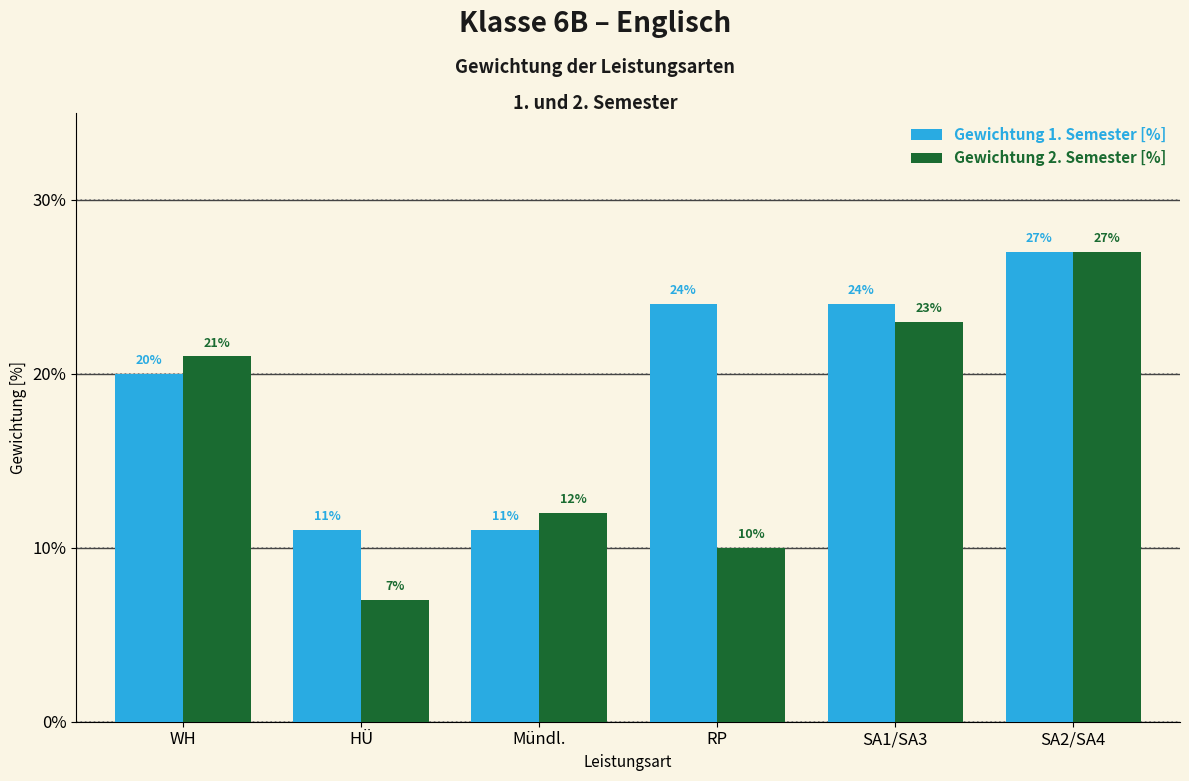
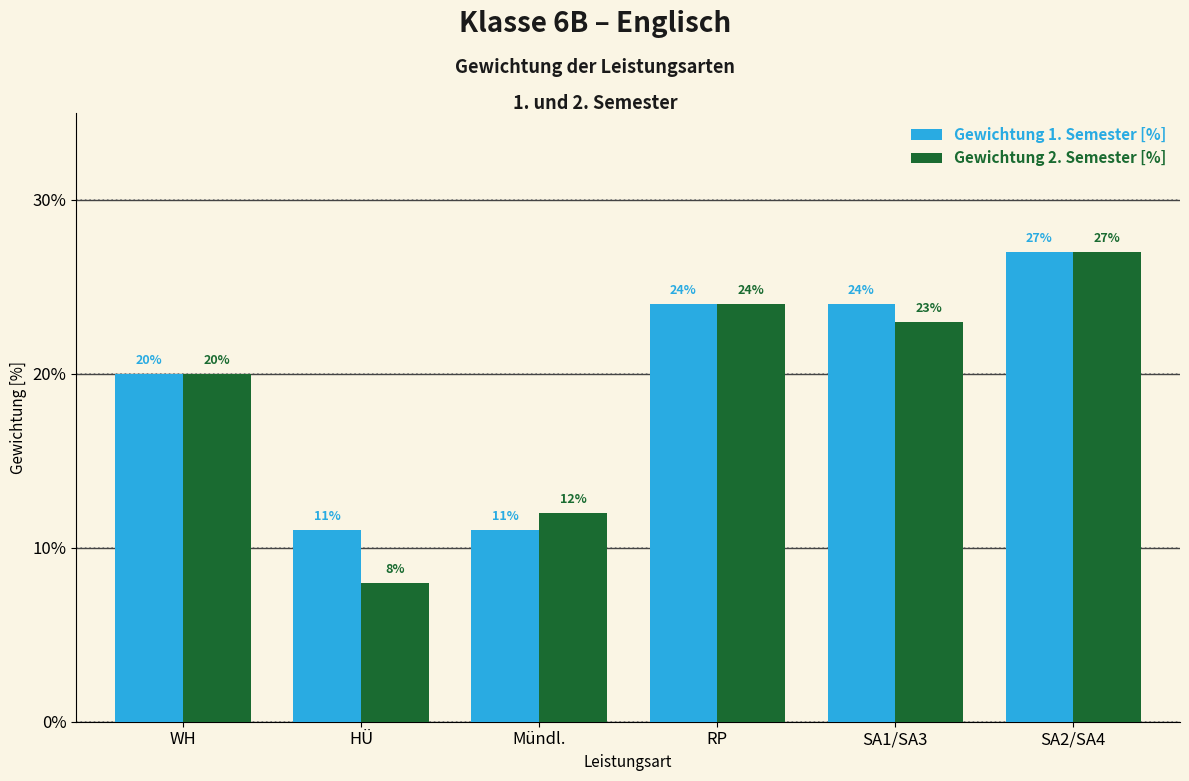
  {
    "Gewichtung 1. Semester [%]": {
      "WH": "20%",
      "HÜ": "11%",
      "Mündl.": "11%",
      "RP": "24%",
      "SA1/SA3": "24%",
      "SA2/SA4": "27%"
    },
    "Gewichtung 2. Semester [%]": {
-     "WH": "21%",
-     "HÜ": "7%",
+     "WH": "20%",
+     "HÜ": "8%",
      "Mündl.": "12%",
-     "RP": "10%",
+     "RP": "24%",
      "SA1/SA3": "23%",
      "SA2/SA4": "27%"
    }
  }
